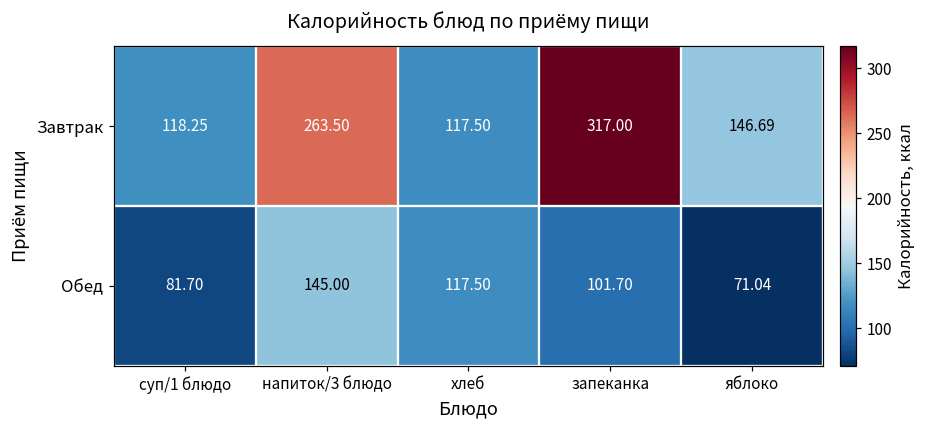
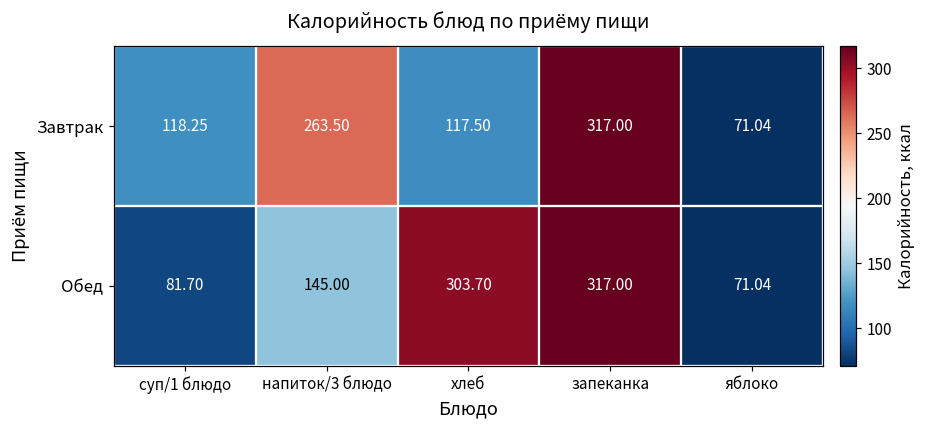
  {
    "Завтрак": {
      "суп/1 блюдо": 118.25,
      "напиток/3 блюдо": 263.50,
      "хлеб": 117.50,
      "запеканка": 317.00,
-     "яблоко": 146.69
+     "яблоко": 71.04
    },
    "Обед": {
      "суп/1 блюдо": 81.70,
      "напиток/3 блюдо": 145.00,
-     "хлеб": 117.50,
-     "запеканка": 101.70,
+     "хлеб": 303.70,
+     "запеканка": 317.00,
      "яблоко": 71.04
    }
  }
